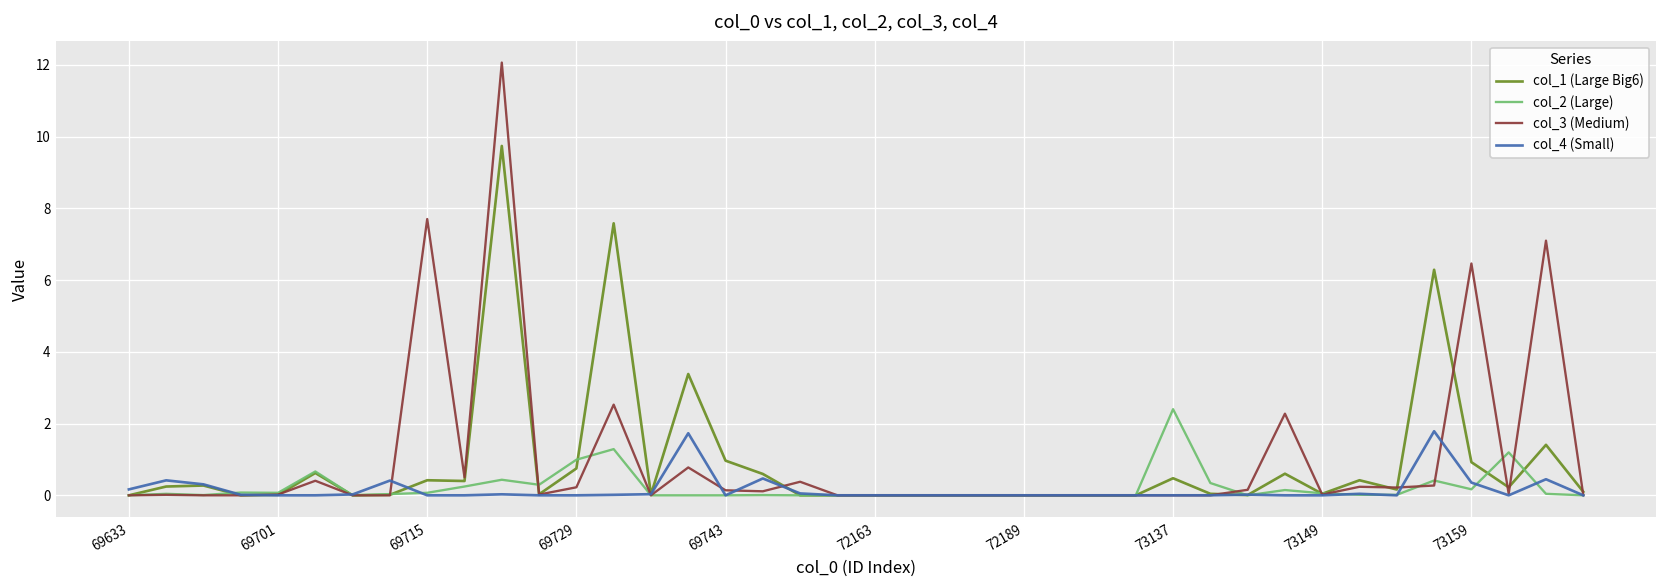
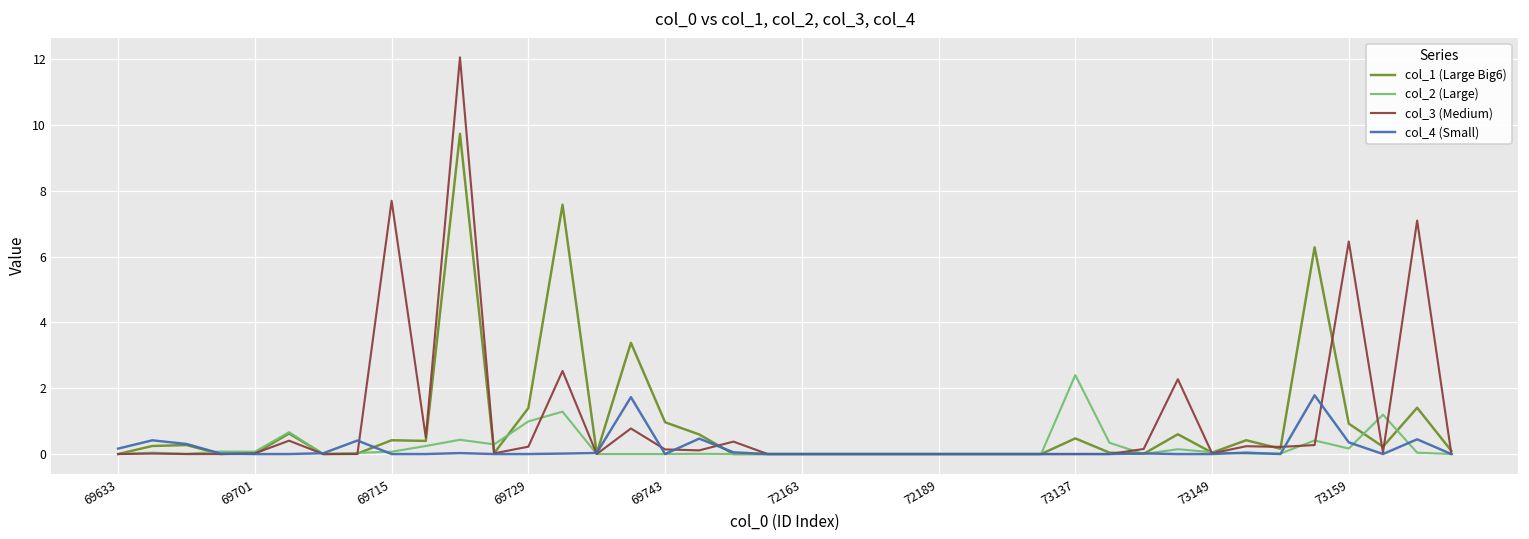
  {
    "col_1 (Large Big6)": {
      "69715": 0.4,
-     "69729": 0.7,
+     "69729": 1.4,
      "69743": 1.0,
      "73137": 0.5,
      "73159": 0.9
    },
    "col_2 (Large)": {
      "69729": 1.0,
      "73137": 2.4,
      "73159": 0.2
    },
    "col_3 (Medium)": {
      "69715": 7.7,
      "69729": 0.2,
      "69743": 0.1,
      "73159": 6.5
    },
    "col_4 (Small)": {
      "69633": 0.2,
      "69729": 0.0,
      "73159": 0.4
    }
  }
